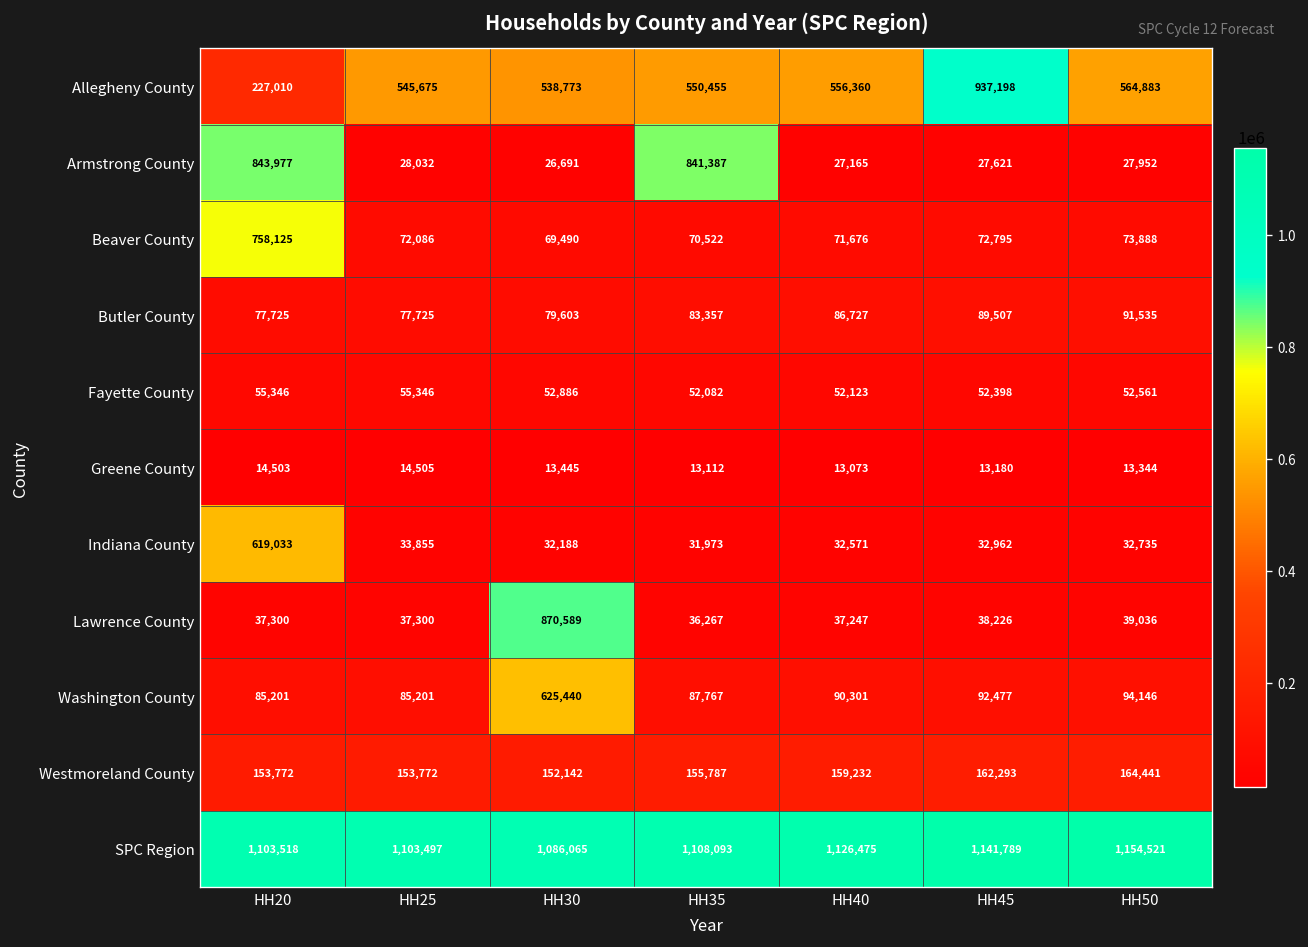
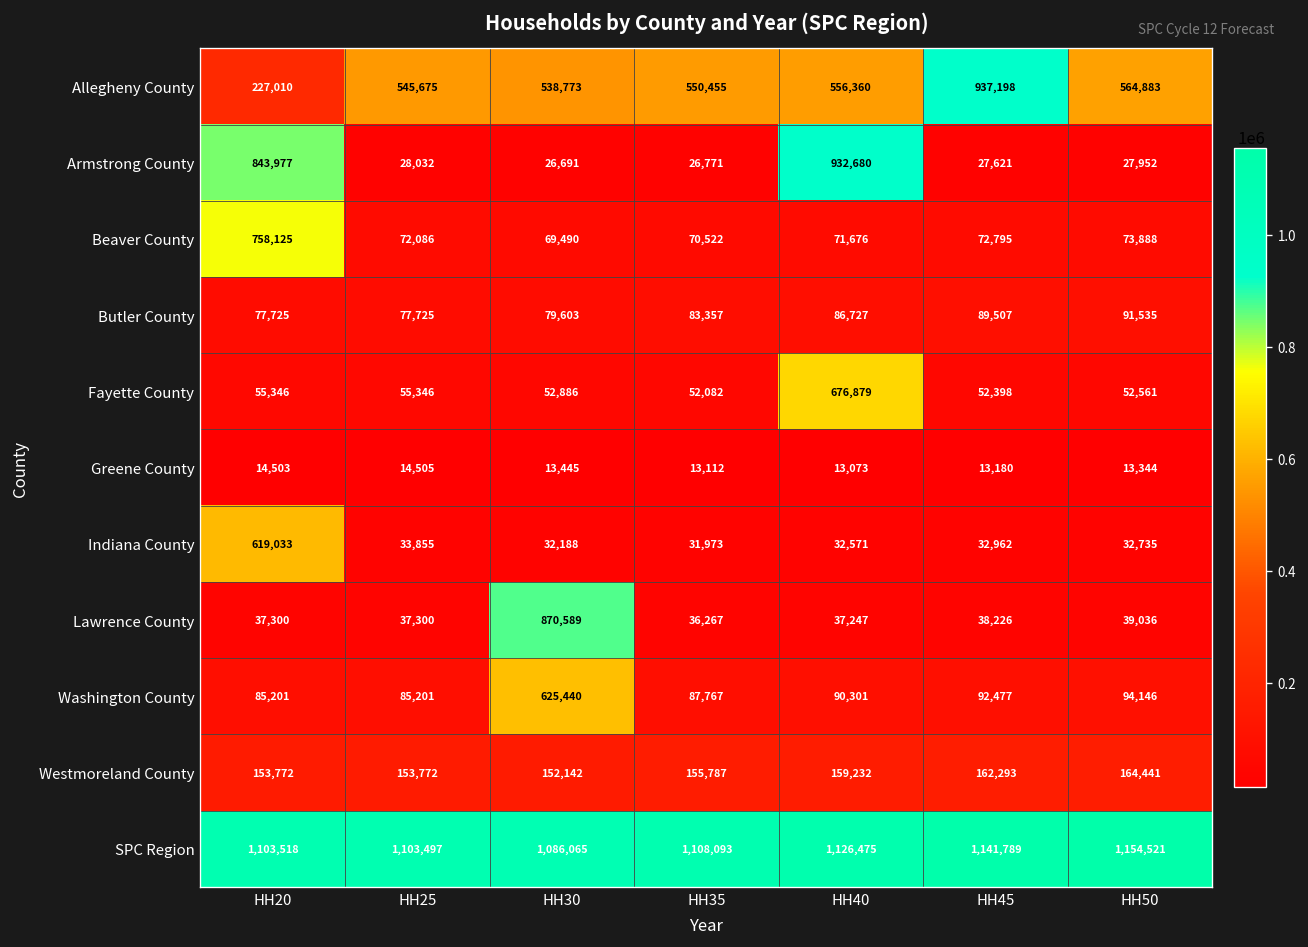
  {
    "Allegheny County": {
      "HH20": "227,010",
      "HH25": "545,675",
      "HH30": "538,773",
      "HH35": "550,455",
      "HH40": "556,360",
      "HH45": "937,198",
      "HH50": "564,883"
    },
    "Armstrong County": {
      "HH20": "843,977",
      "HH25": "28,032",
      "HH30": "26,691",
-     "HH35": "841,387",
-     "HH40": "27,165",
+     "HH35": "26,771",
+     "HH40": "932,680",
      "HH45": "27,621",
      "HH50": "27,952"
    },
    "Beaver County": {
      "HH20": "758,125",
      "HH25": "72,086",
      "HH30": "69,490",
      "HH35": "70,522",
      "HH40": "71,676",
      "HH45": "72,795",
      "HH50": "73,888"
    },
    "Butler County": {
      "HH20": "77,725",
      "HH25": "77,725",
      "HH30": "79,603",
      "HH35": "83,357",
      "HH40": "86,727",
      "HH45": "89,507",
      "HH50": "91,535"
    },
    "Fayette County": {
      "HH20": "55,346",
      "HH25": "55,346",
      "HH30": "52,886",
      "HH35": "52,082",
-     "HH40": "52,123",
+     "HH40": "676,879",
      "HH45": "52,398",
      "HH50": "52,561"
    },
    "Greene County": {
      "HH20": "14,503",
      "HH25": "14,505",
      "HH30": "13,445",
      "HH35": "13,112",
      "HH40": "13,073",
      "HH45": "13,180",
      "HH50": "13,344"
    },
    "Indiana County": {
      "HH20": "619,033",
      "HH25": "33,855",
      "HH30": "32,188",
      "HH35": "31,973",
      "HH40": "32,571",
      "HH45": "32,962",
      "HH50": "32,735"
    },
    "Lawrence County": {
      "HH20": "37,300",
      "HH25": "37,300",
      "HH30": "870,589",
      "HH35": "36,267",
      "HH40": "37,247",
      "HH45": "38,226",
      "HH50": "39,036"
    },
    "Washington County": {
      "HH20": "85,201",
      "HH25": "85,201",
      "HH30": "625,440",
      "HH35": "87,767",
      "HH40": "90,301",
      "HH45": "92,477",
      "HH50": "94,146"
    },
    "Westmoreland County": {
      "HH20": "153,772",
      "HH25": "153,772",
      "HH30": "152,142",
      "HH35": "155,787",
      "HH40": "159,232",
      "HH45": "162,293",
      "HH50": "164,441"
    },
    "SPC Region": {
      "HH20": "1,103,518",
      "HH25": "1,103,497",
      "HH30": "1,086,065",
      "HH35": "1,108,093",
      "HH40": "1,126,475",
      "HH45": "1,141,789",
      "HH50": "1,154,521"
    }
  }
